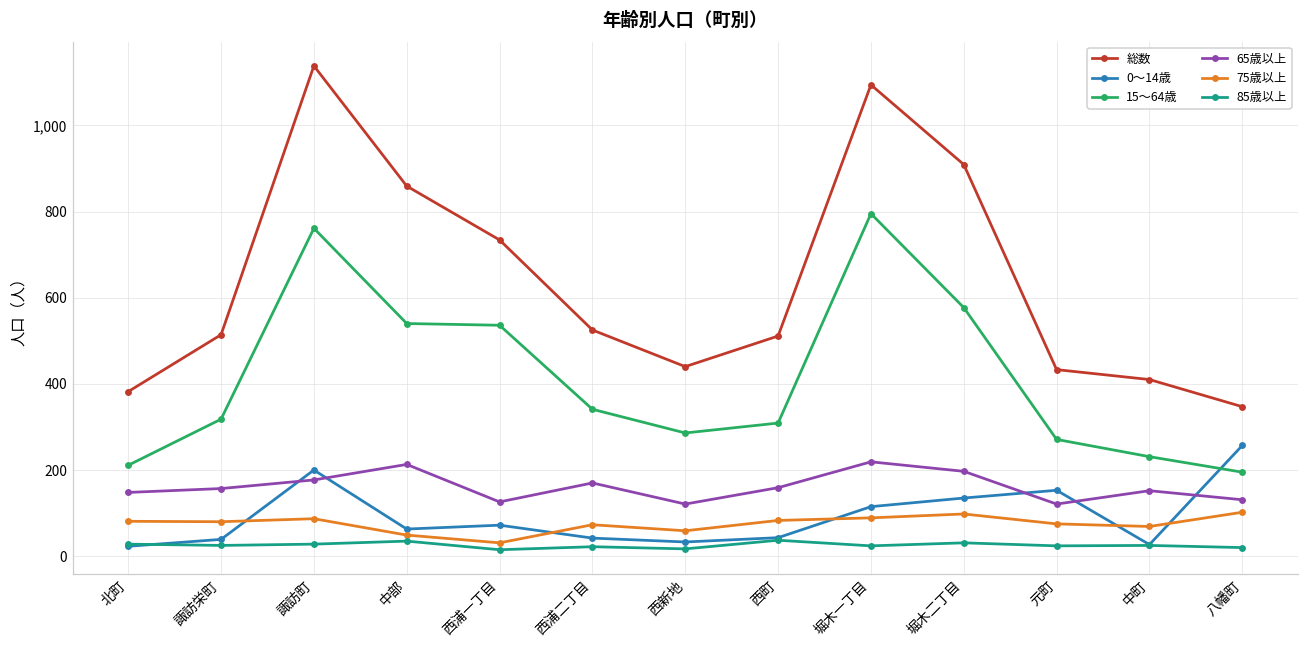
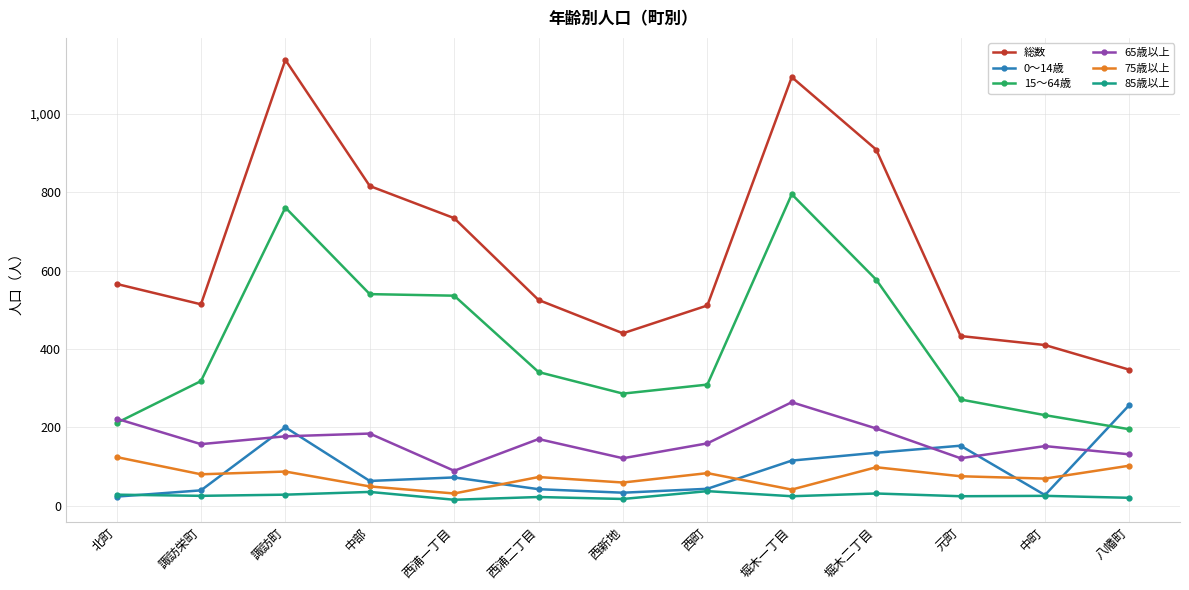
  {
    "総数": {
-     "北町": "380",
+     "北町": "570",
      "諏訪栄町": "510",
      "諏訪町": "1,140",
-     "中部": "860",
+     "中部": "820",
      "西浦一丁目": "730",
      "西浦二丁目": "530",
      "西新地": "440",
      "西町": "510",
      "堀木一丁目": "1,090",
      "堀木二丁目": "910",
      "元町": "430",
      "中町": "410",
      "八幡町": "350"
    },
    "0～14歳": {
      "諏訪栄町": "40",
      "諏訪町": "200",
      "中部": "60",
      "西浦一丁目": "70",
      "西浦二丁目": "40",
      "西新地": "30",
      "堀木一丁目": "120",
      "堀木二丁目": "140",
      "元町": "150",
      "八幡町": "260"
    },
    "65歳以上": {
-     "北町": "150",
+     "北町": "220",
      "諏訪栄町": "160",
      "諏訪町": "180",
-     "中部": "210",
-     "西浦一丁目": "130",
+     "中部": "180",
+     "西浦一丁目": "90",
      "西浦二丁目": "170",
      "西新地": "120",
      "西町": "160",
-     "堀木一丁目": "220",
+     "堀木一丁目": "260",
      "堀木二丁目": "200",
      "元町": "120",
      "中町": "150",
      "八幡町": "130"
    },
    "75歳以上": {
-     "北町": "80",
+     "北町": "120",
      "諏訪栄町": "80",
      "諏訪町": "90",
      "中部": "50",
      "西浦一丁目": "30",
      "西浦二丁目": "70",
      "西新地": "60",
      "西町": "80",
-     "堀木一丁目": "90",
+     "堀木一丁目": "40",
      "堀木二丁目": "100",
      "元町": "80",
      "中町": "70",
      "八幡町": "100"
    }
  }
